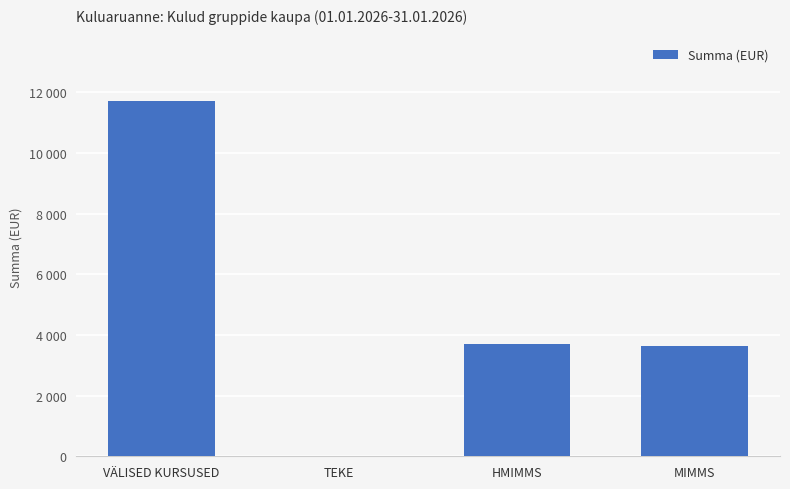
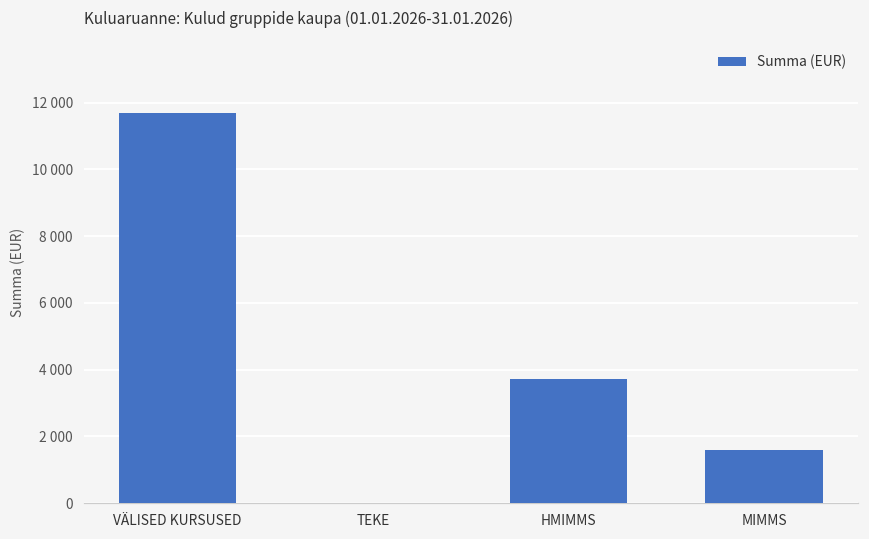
  {
    "VÄLISED KURSUSED": 11700,
    "TEKE": 0,
    "HMIMMS": 3700,
-   "MIMMS": 3600
+   "MIMMS": 1600
  }
